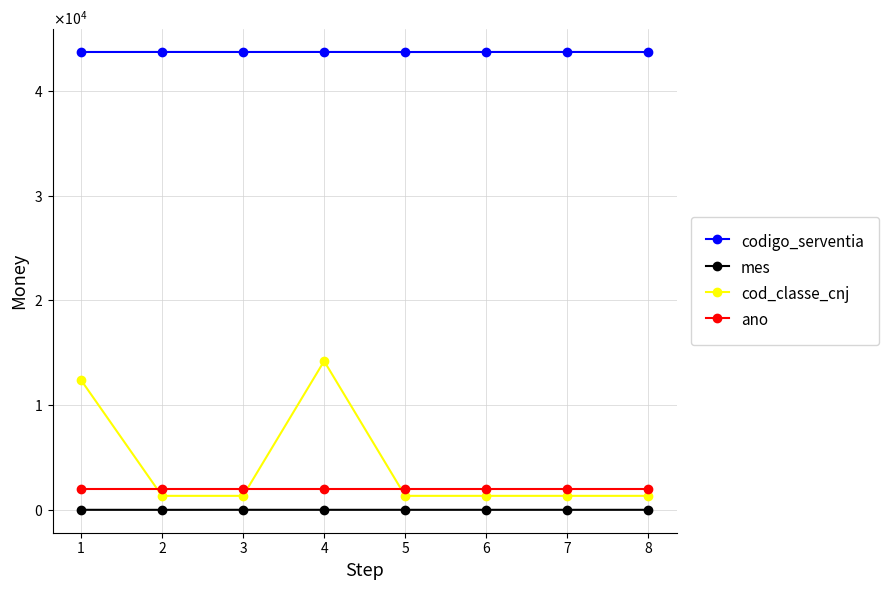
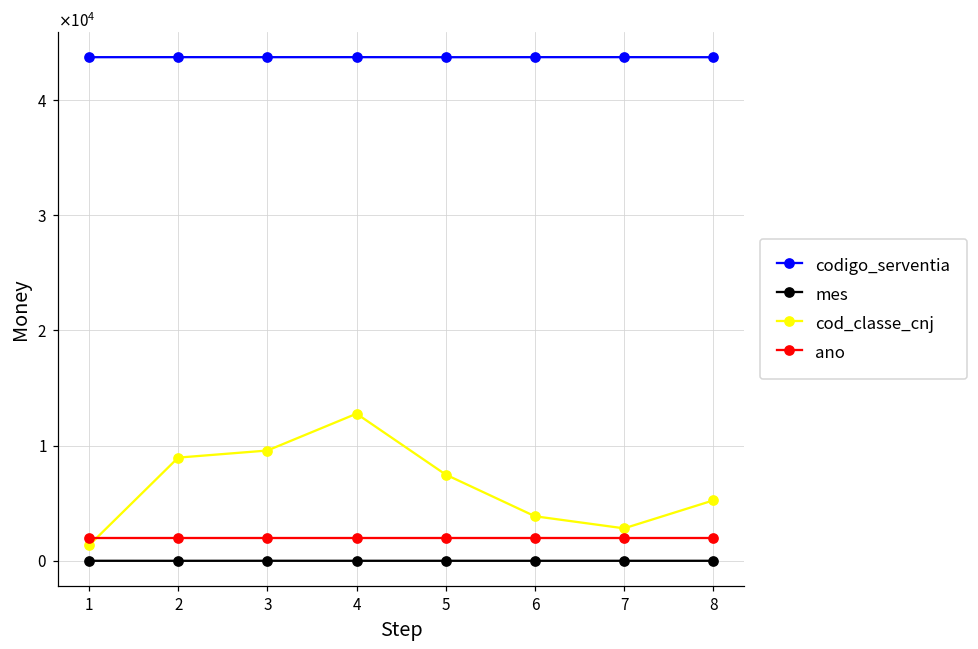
  {
    "codigo_serventia": {
      "1": 43700,
      "2": 43700,
      "3": 43700,
      "4": 43700,
      "5": 43700,
      "6": 43700,
      "7": 43700,
      "8": 43700
    },
    "mes": {
      "1": 0,
      "2": 0,
      "3": 0,
      "4": 0,
      "5": 0,
      "6": 0,
      "7": 0,
      "8": 0
    },
    "cod_classe_cnj": {
-     "1": 12400,
-     "2": 1300,
-     "3": 1300,
-     "4": 14200,
-     "5": 1300,
-     "6": 1300,
-     "7": 1300,
-     "8": 1300
+     "1": 1300,
+     "2": 9000,
+     "3": 9600,
+     "4": 12800,
+     "5": 7500,
+     "6": 3900,
+     "7": 2800,
+     "8": 5300
    },
    "ano": {
      "1": 2000,
      "2": 2000,
      "3": 2000,
      "4": 2000,
      "5": 2000,
      "6": 2000,
      "7": 2000,
      "8": 2000
    }
  }
